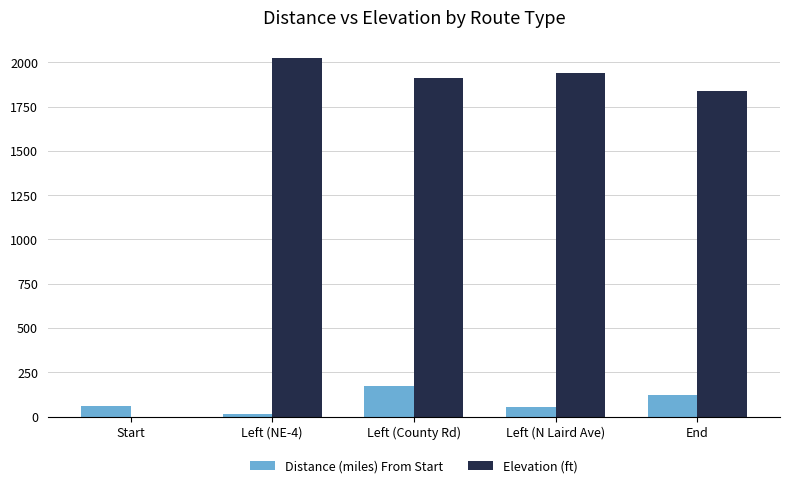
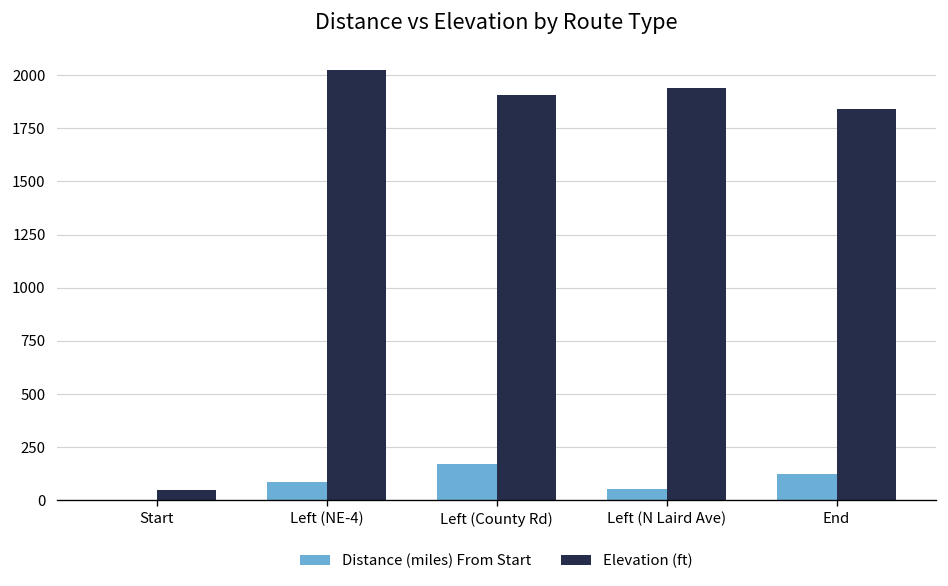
  {
    "Distance (miles) From Start": {
-     "Start": 60,
-     "Left (NE-4)": 10,
+     "Start": 0,
+     "Left (NE-4)": 90,
      "Left (County Rd)": 170,
      "Left (N Laird Ave)": 50,
      "End": 120
    },
    "Elevation (ft)": {
-     "Start": 0,
+     "Start": 50,
      "Left (NE-4)": 2020,
      "Left (County Rd)": 1910,
      "Left (N Laird Ave)": 1940,
      "End": 1840
    }
  }
